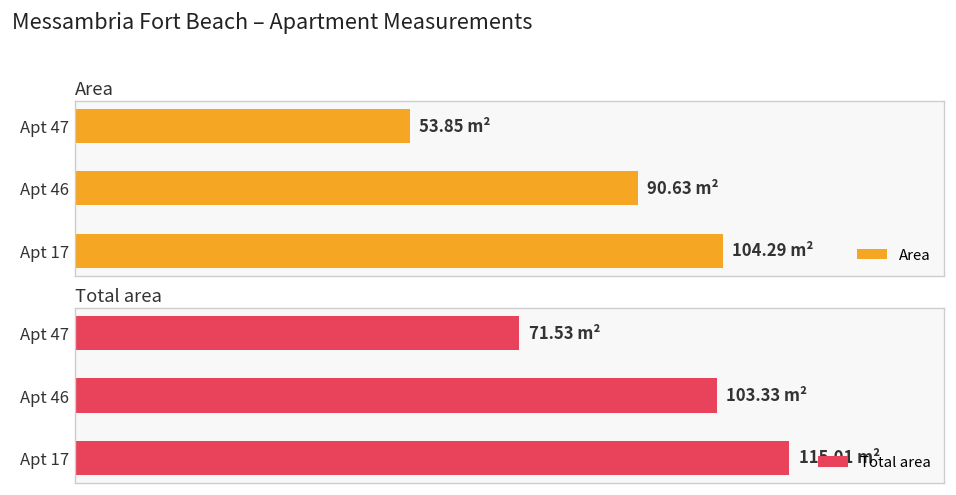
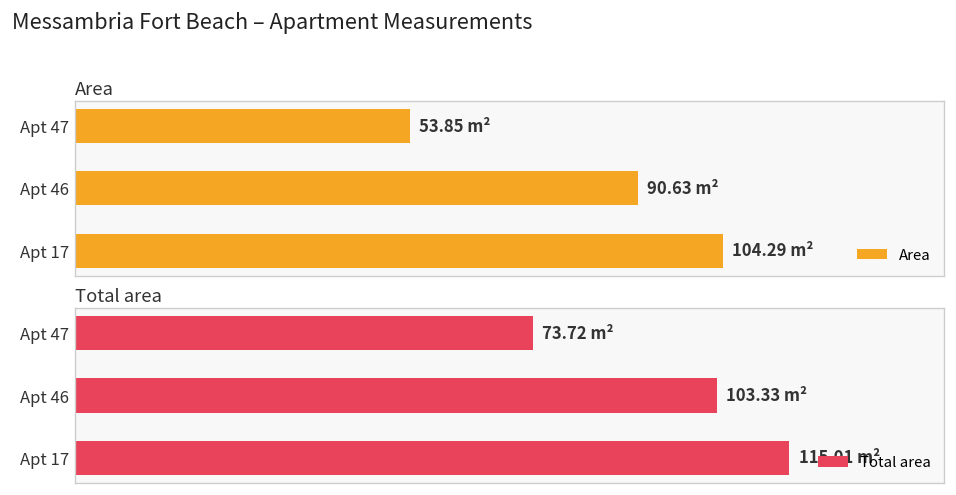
  {
    "Area": {
      "Apt 47": 53.85,
      "Apt 46": 90.63,
      "Apt 17": 104.29
    },
    "Total area": {
-     "Apt 47": 71.53,
+     "Apt 47": 73.72,
      "Apt 46": 103.33
    }
  }
